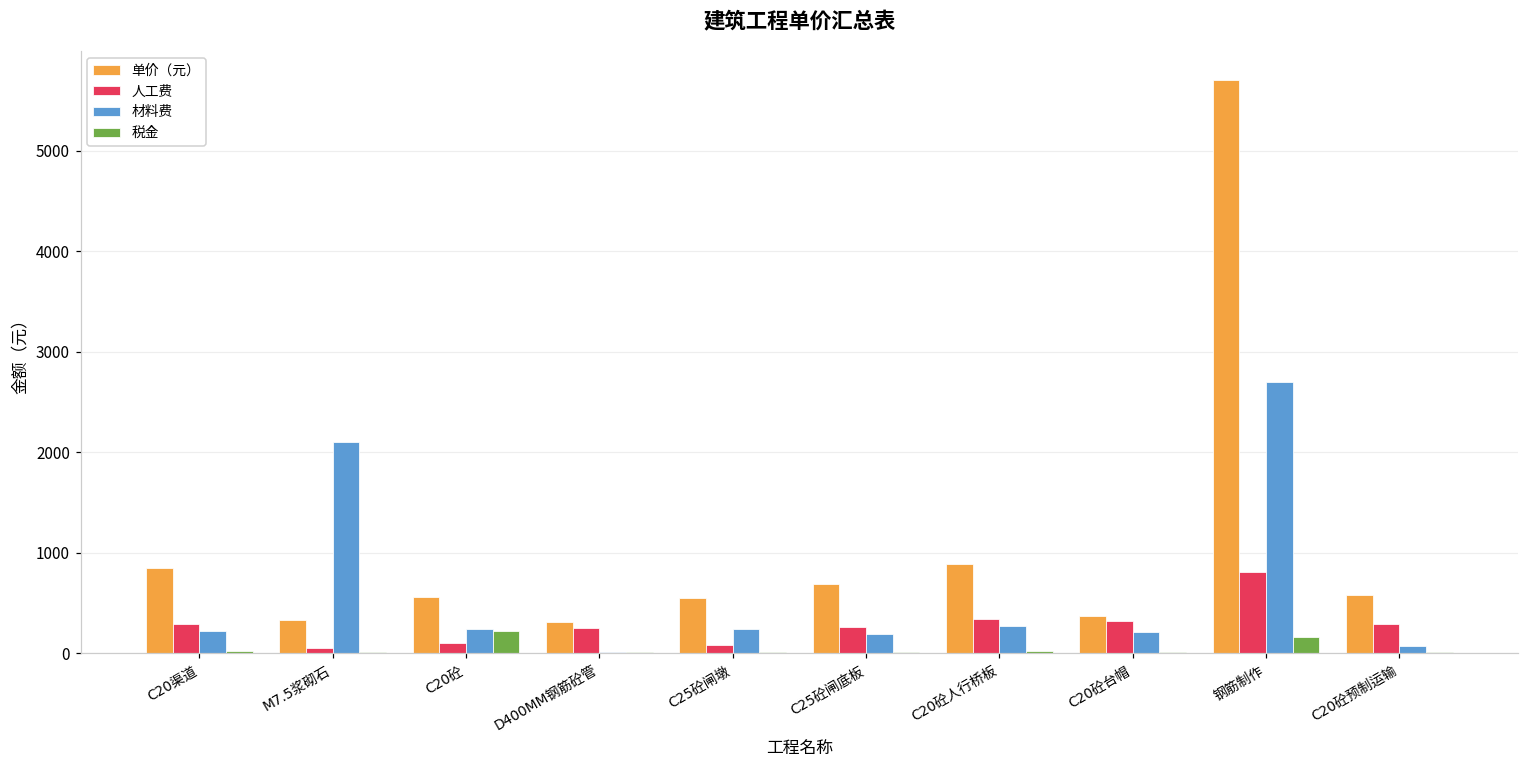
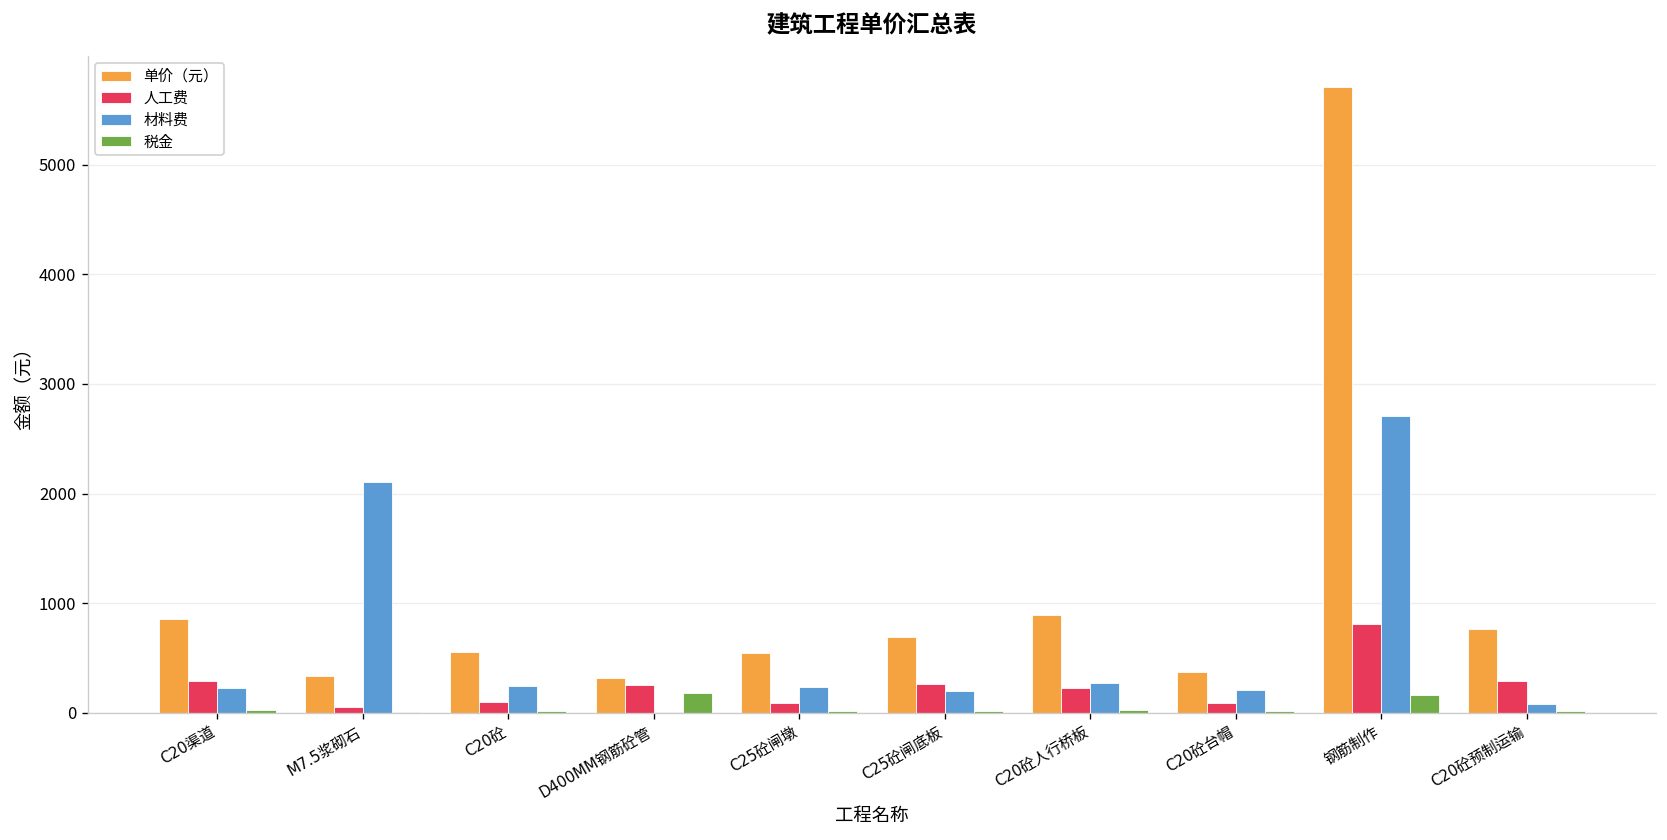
  {
    "单价（元）": {
      "C20渠道": 900,
      "M7.5浆砌石": 300,
      "C20砼": 600,
      "D400MM钢筋砼管": 300,
      "C25砼闸墩": 500,
      "C25砼闸底板": 700,
      "C20砼人行桥板": 900,
      "C20砼台帽": 400,
      "钢筋制作": 5700,
-     "C20砼预制运输": 600
+     "C20砼预制运输": 800
    },
    "人工费": {
      "C20渠道": 300,
      "M7.5浆砌石": 100,
      "C20砼": 100,
      "D400MM钢筋砼管": 300,
      "C25砼闸墩": 100,
      "C25砼闸底板": 300,
-     "C20砼人行桥板": 300,
-     "C20砼台帽": 300,
+     "C20砼人行桥板": 200,
+     "C20砼台帽": 100,
      "钢筋制作": 800,
      "C20砼预制运输": 300
    },
    "材料费": {
      "C20渠道": 200,
      "M7.5浆砌石": 2100,
      "C20砼": 200,
      "C25砼闸墩": 200,
      "C25砼闸底板": 200,
      "C20砼人行桥板": 300,
      "C20砼台帽": 200,
      "钢筋制作": 2700,
      "C20砼预制运输": 100
    },
    "税金": {
-     "C20砼": 200,
-     "D400MM钢筋砼管": 0,
+     "C20砼": 0,
+     "D400MM钢筋砼管": 200,
      "钢筋制作": 200
    }
  }
